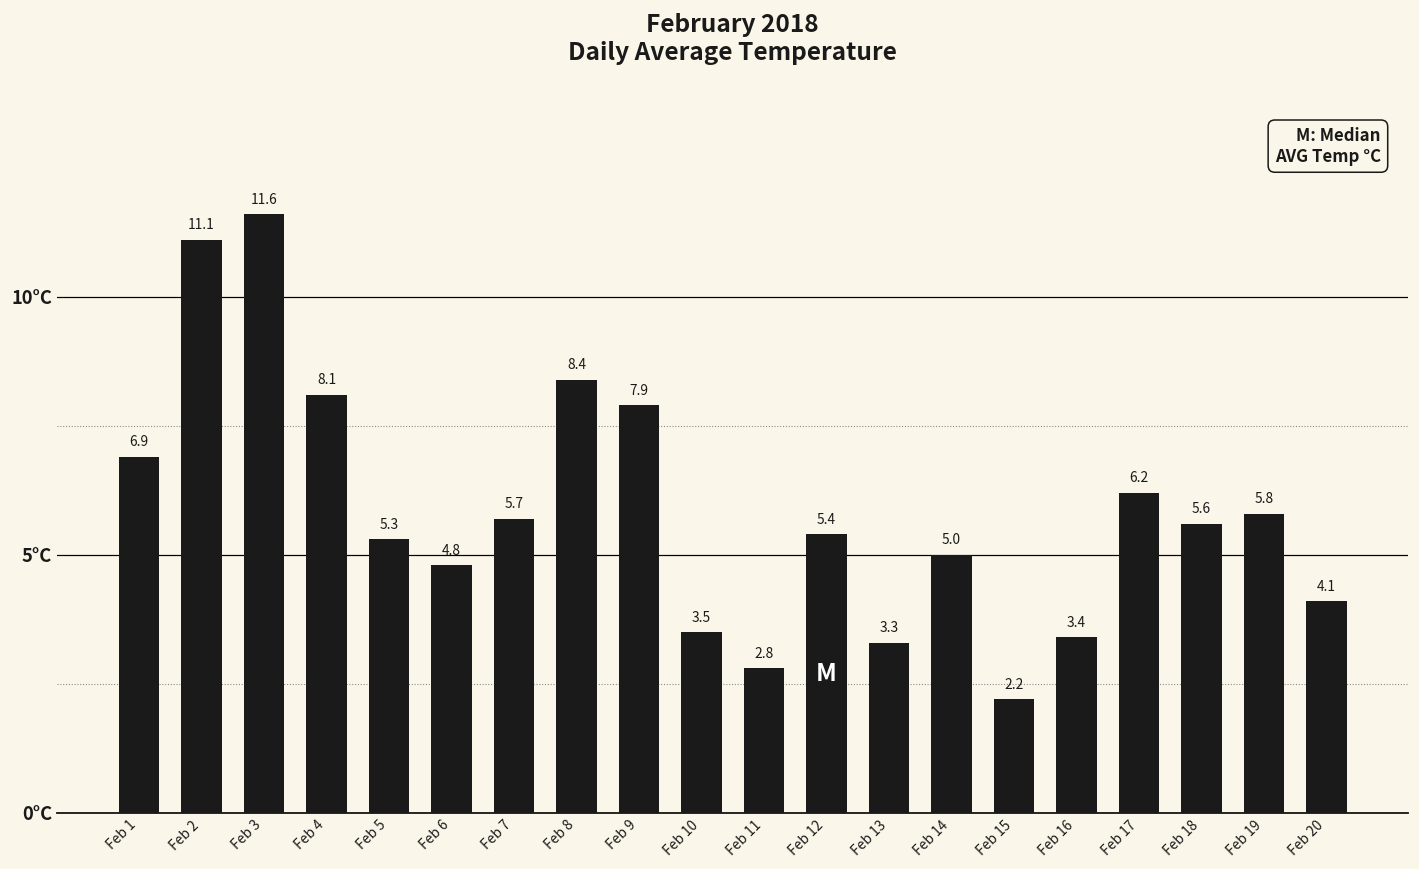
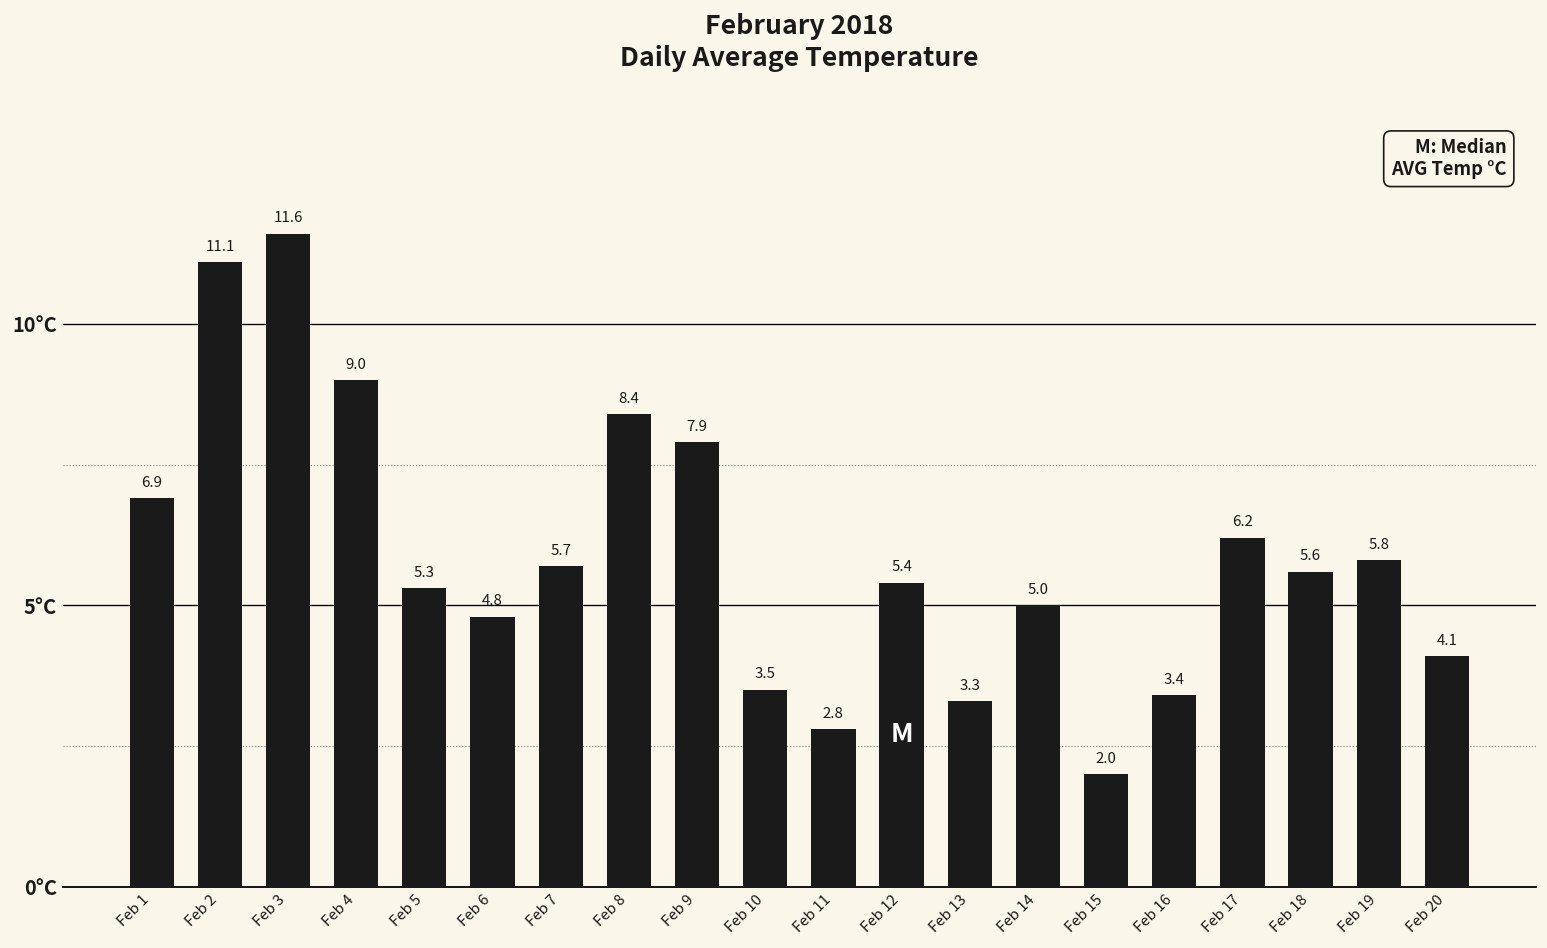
  {
    "Feb 1": 6.9,
    "Feb 2": 11.1,
    "Feb 3": 11.6,
-   "Feb 4": 8.1,
+   "Feb 4": 9.0,
    "Feb 5": 5.3,
    "Feb 6": 4.8,
    "Feb 7": 5.7,
    "Feb 8": 8.4,
    "Feb 9": 7.9,
    "Feb 10": 3.5,
    "Feb 11": 2.8,
    "Feb 12": 5.4,
    "Feb 13": 3.3,
    "Feb 14": 5.0,
-   "Feb 15": 2.2,
+   "Feb 15": 2.0,
    "Feb 16": 3.4,
    "Feb 17": 6.2,
    "Feb 18": 5.6,
    "Feb 19": 5.8,
    "Feb 20": 4.1
  }
